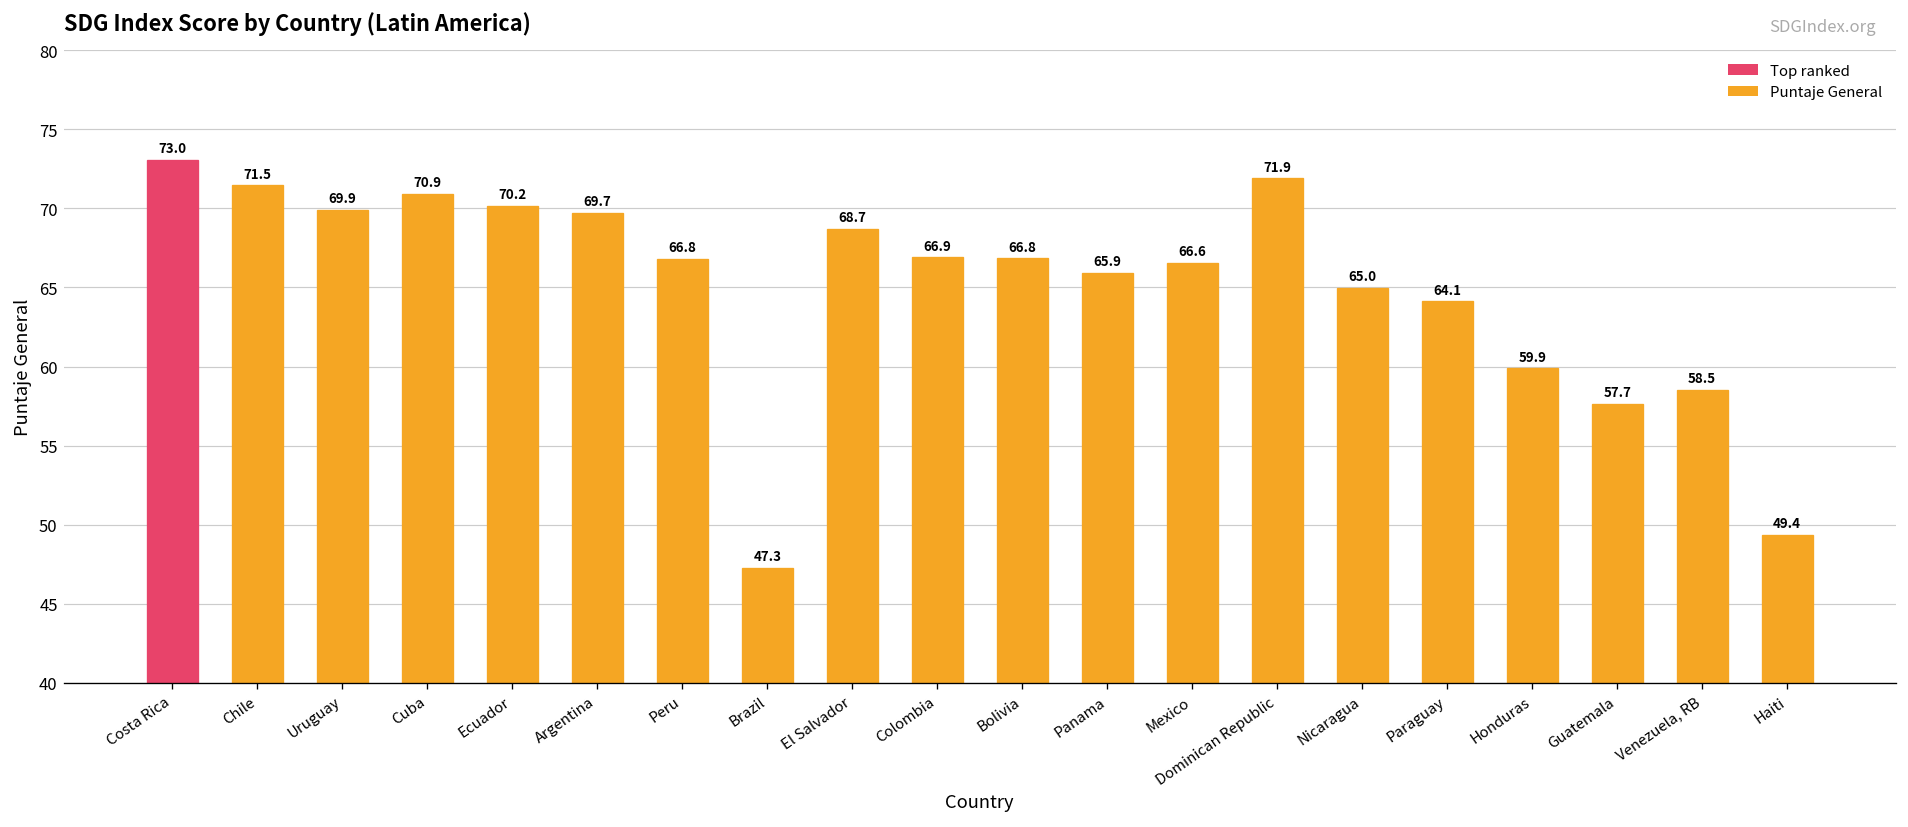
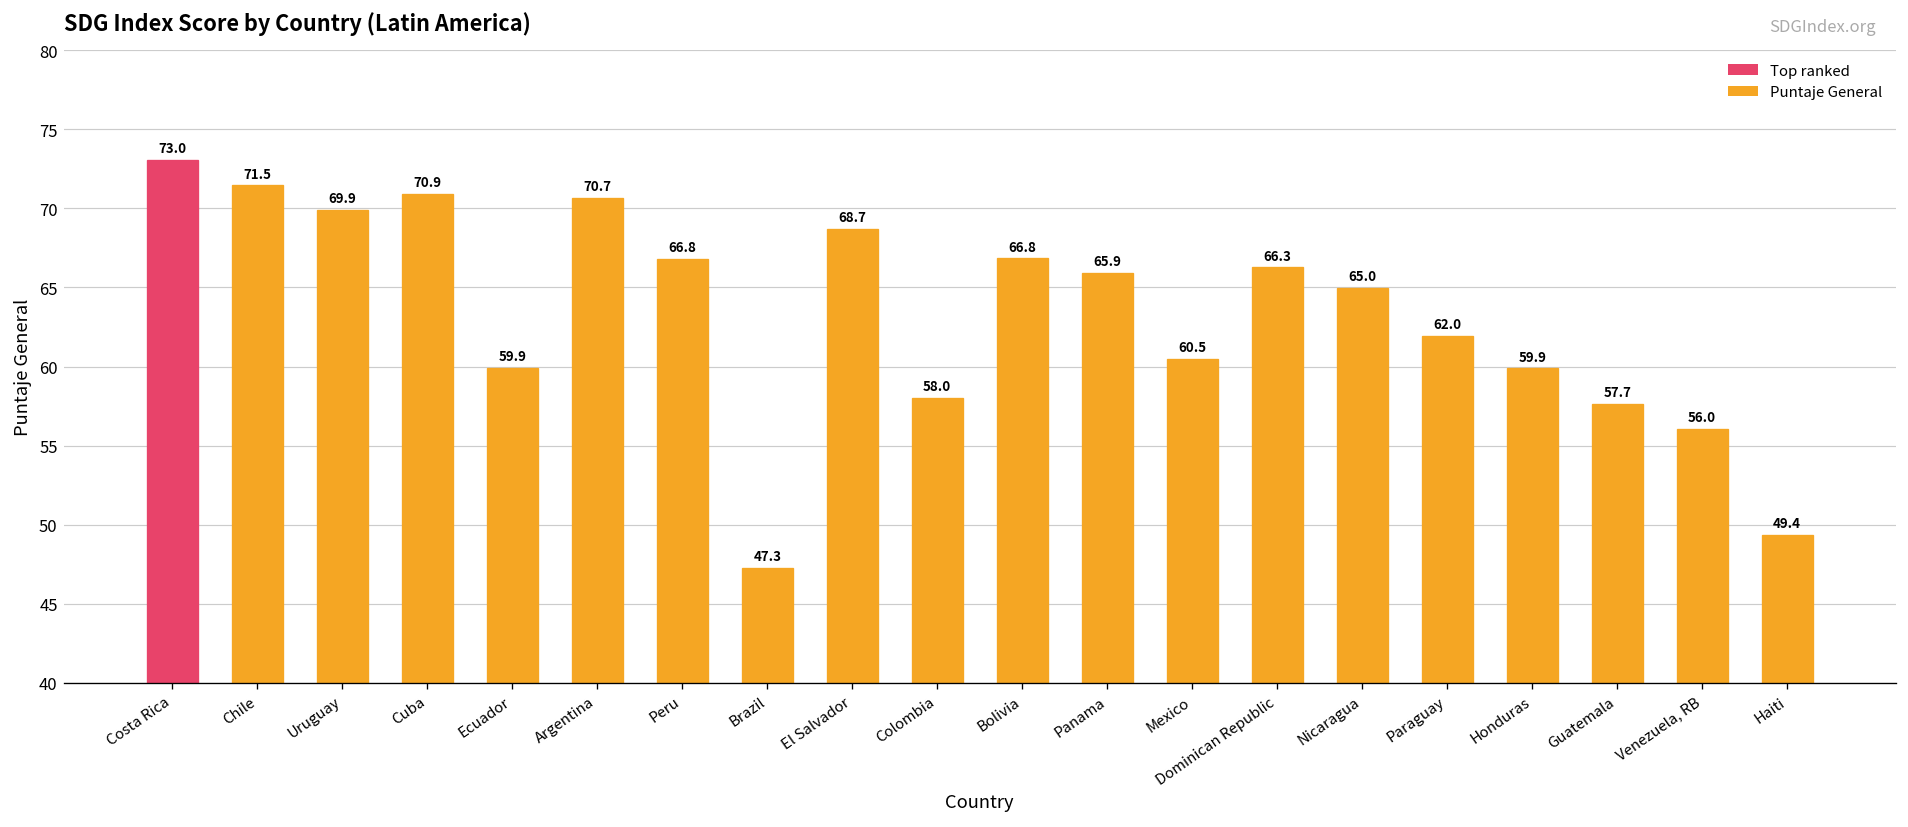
  {
    "Costa Rica": 73.0,
    "Chile": 71.5,
    "Uruguay": 69.9,
    "Cuba": 70.9,
-   "Ecuador": 70.2,
-   "Argentina": 69.7,
+   "Ecuador": 59.9,
+   "Argentina": 70.7,
    "Peru": 66.8,
    "Brazil": 47.3,
    "El Salvador": 68.7,
-   "Colombia": 66.9,
+   "Colombia": 58.0,
    "Bolivia": 66.8,
    "Panama": 65.9,
-   "Mexico": 66.6,
-   "Dominican Republic": 71.9,
+   "Mexico": 60.5,
+   "Dominican Republic": 66.3,
    "Nicaragua": 65.0,
-   "Paraguay": 64.1,
+   "Paraguay": 62.0,
    "Honduras": 59.9,
    "Guatemala": 57.7,
-   "Venezuela, RB": 58.5,
+   "Venezuela, RB": 56.0,
    "Haiti": 49.4
  }
